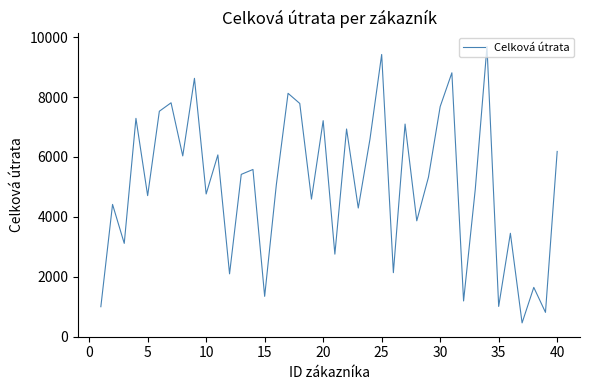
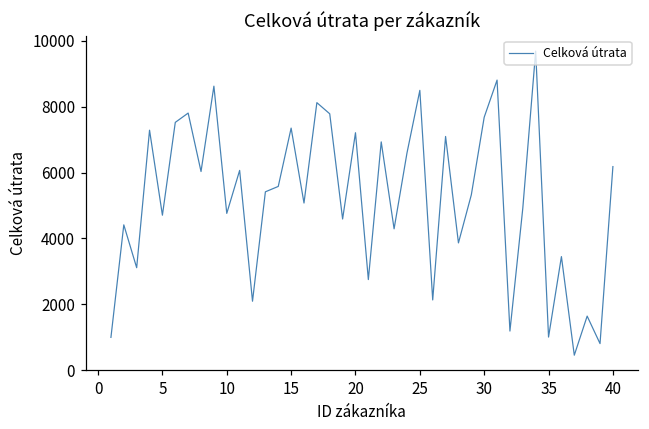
  {
    "5": 4700,
    "10": 4800,
-   "15": 1300,
+   "15": 7400,
    "20": 7200,
-   "25": 9400,
+   "25": 8500,
    "30": 7700,
    "35": 1000,
    "40": 6200
  }
